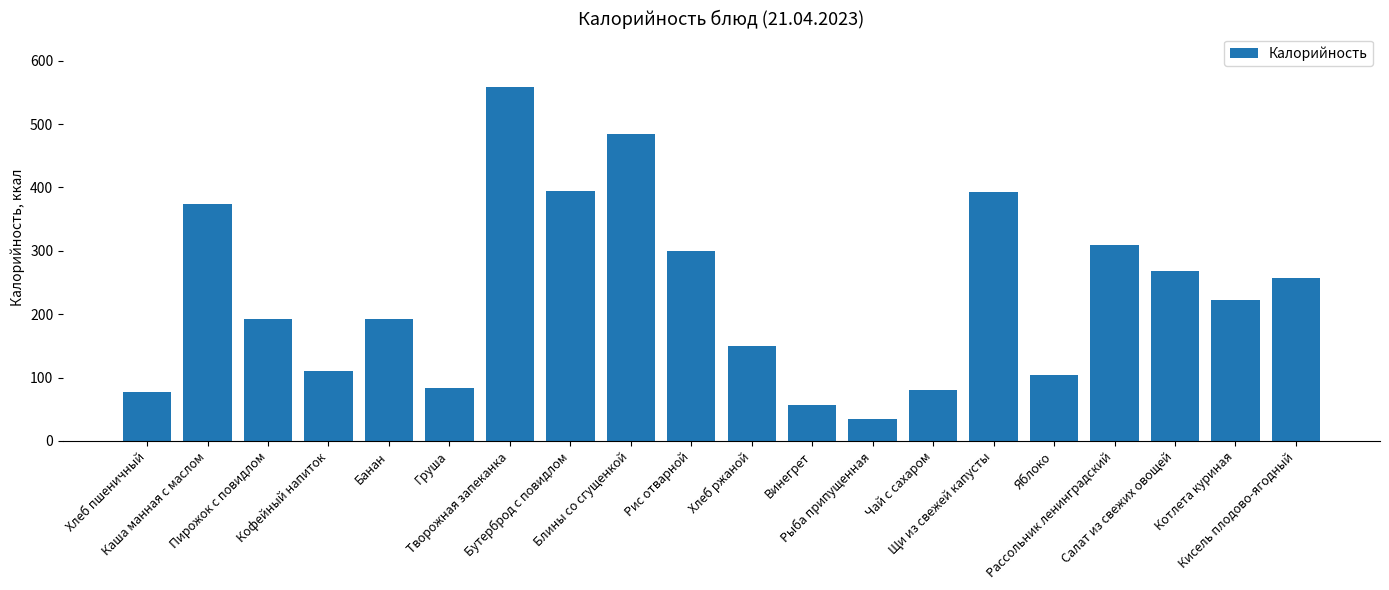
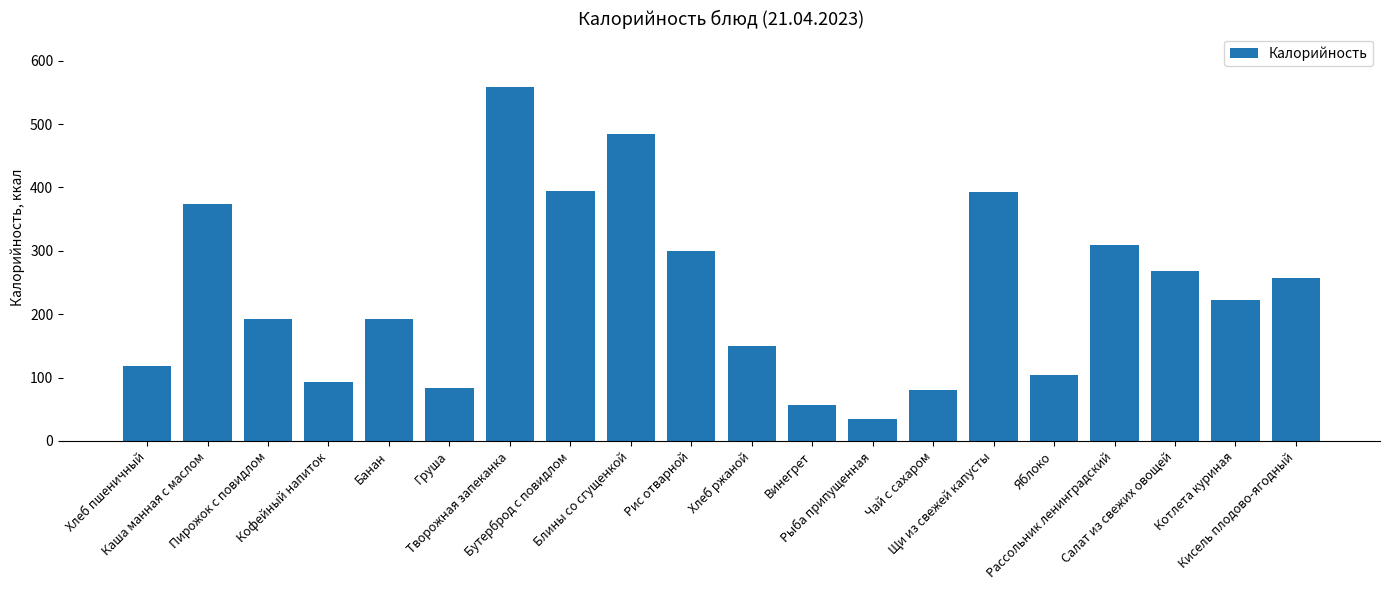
  {
-   "Хлеб пшеничный": 80,
+   "Хлеб пшеничный": 120,
    "Каша манная с маслом": 370,
    "Пирожок с повидлом": 190,
-   "Кофейный напиток": 110,
+   "Кофейный напиток": 90,
    "Банан": 190,
    "Груша": 80,
    "Творожная запеканка": 560,
    "Бутерброд с повидлом": 390,
    "Блины со сгущенкой": 480,
    "Рис отварной": 300,
    "Хлеб ржаной": 150,
    "Винегрет": 60,
    "Рыба припущенная": 30,
    "Чай с сахаром": 80,
    "Щи из свежей капусты": 390,
    "Яблоко": 100,
    "Рассольник ленинградский": 310,
    "Салат из свежих овощей": 270,
    "Котлета куриная": 220,
    "Кисель плодово-ягодный": 260
  }
